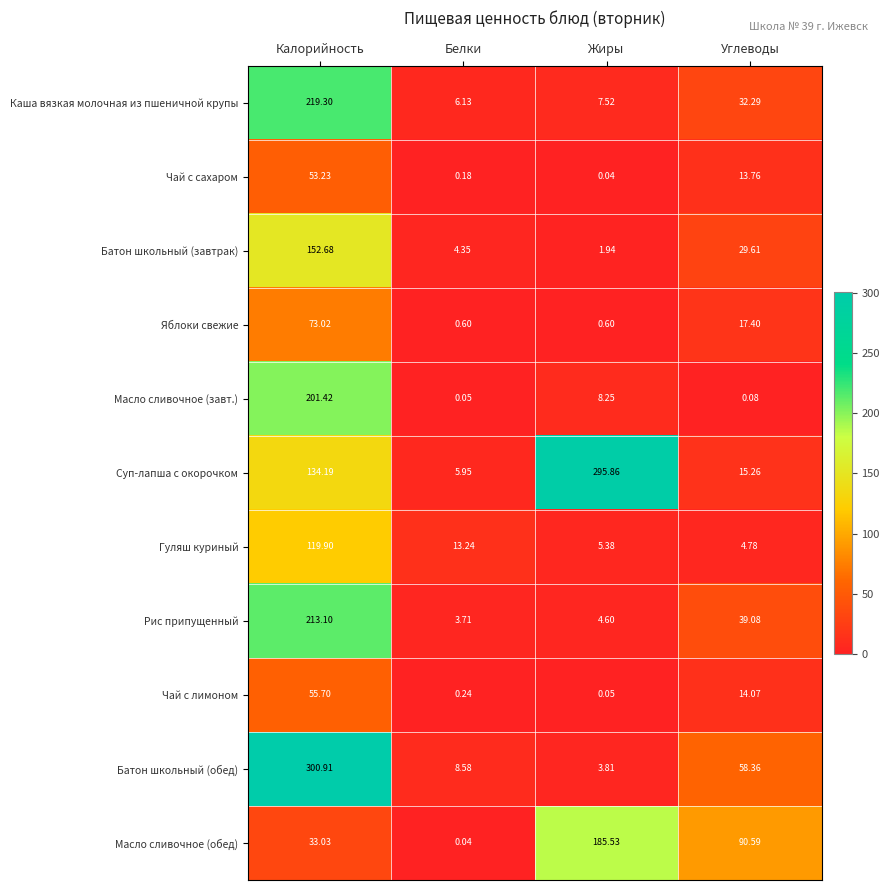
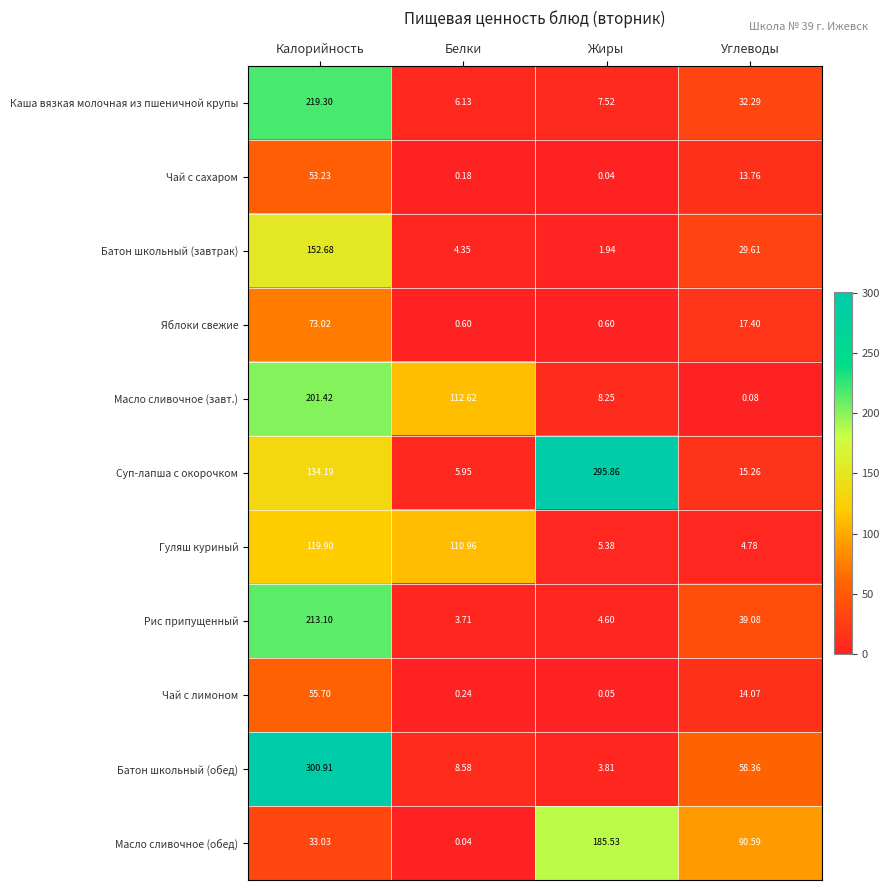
  {
    "Каша вязкая молочная из пшеничной крупы": {
      "Калорийность": 219.30,
      "Белки": 6.13,
      "Жиры": 7.52,
      "Углеводы": 32.29
    },
    "Чай с сахаром": {
      "Калорийность": 53.23,
      "Белки": 0.18,
      "Жиры": 0.04,
      "Углеводы": 13.76
    },
    "Батон школьный (завтрак)": {
      "Калорийность": 152.68,
      "Белки": 4.35,
      "Жиры": 1.94,
      "Углеводы": 29.61
    },
    "Яблоки свежие": {
      "Калорийность": 73.02,
      "Белки": 0.60,
      "Жиры": 0.60,
      "Углеводы": 17.40
    },
    "Масло сливочное (завт.)": {
      "Калорийность": 201.42,
-     "Белки": 0.05,
+     "Белки": 112.62,
      "Жиры": 8.25,
      "Углеводы": 0.08
    },
    "Суп-лапша с окорочком": {
      "Калорийность": 134.19,
      "Белки": 5.95,
      "Жиры": 295.86,
      "Углеводы": 15.26
    },
    "Гуляш куриный": {
      "Калорийность": 119.90,
-     "Белки": 13.24,
+     "Белки": 110.96,
      "Жиры": 5.38,
      "Углеводы": 4.78
    },
    "Рис припущенный": {
      "Калорийность": 213.10,
      "Белки": 3.71,
      "Жиры": 4.60,
      "Углеводы": 39.08
    },
    "Чай с лимоном": {
      "Калорийность": 55.70,
      "Белки": 0.24,
      "Жиры": 0.05,
      "Углеводы": 14.07
    },
    "Батон школьный (обед)": {
      "Калорийность": 300.91,
      "Белки": 8.58,
      "Жиры": 3.81,
      "Углеводы": 58.36
    },
    "Масло сливочное (обед)": {
      "Калорийность": 33.03,
      "Белки": 0.04,
      "Жиры": 185.53,
      "Углеводы": 90.59
    }
  }
